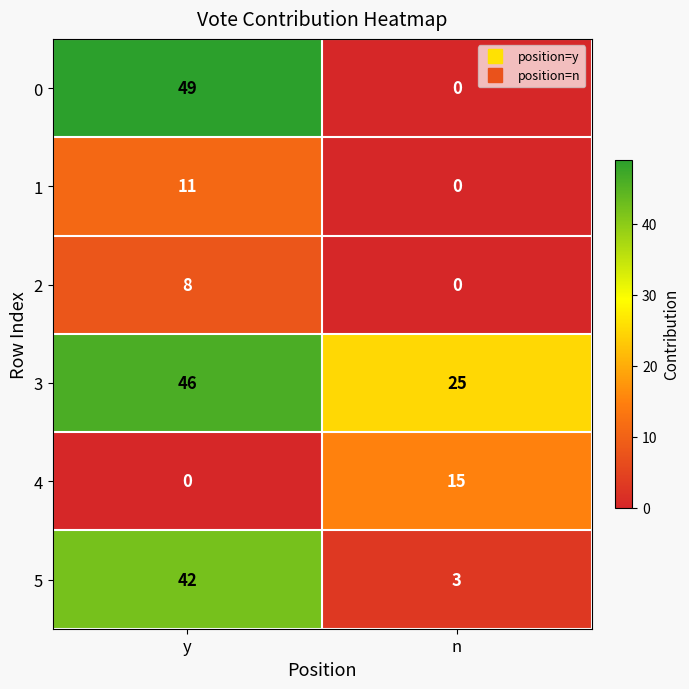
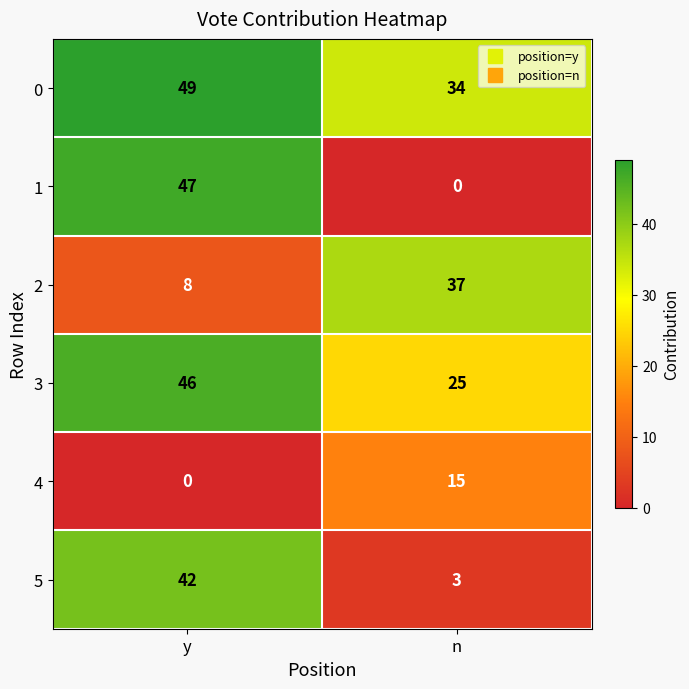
  {
    "0": {
      "y": 49,
-     "n": 0
+     "n": 34
    },
    "1": {
-     "y": 11,
+     "y": 47,
      "n": 0
    },
    "2": {
      "y": 8,
-     "n": 0
+     "n": 37
    },
    "3": {
      "y": 46,
      "n": 25
    },
    "4": {
      "y": 0,
      "n": 15
    },
    "5": {
      "y": 42,
      "n": 3
    }
  }
